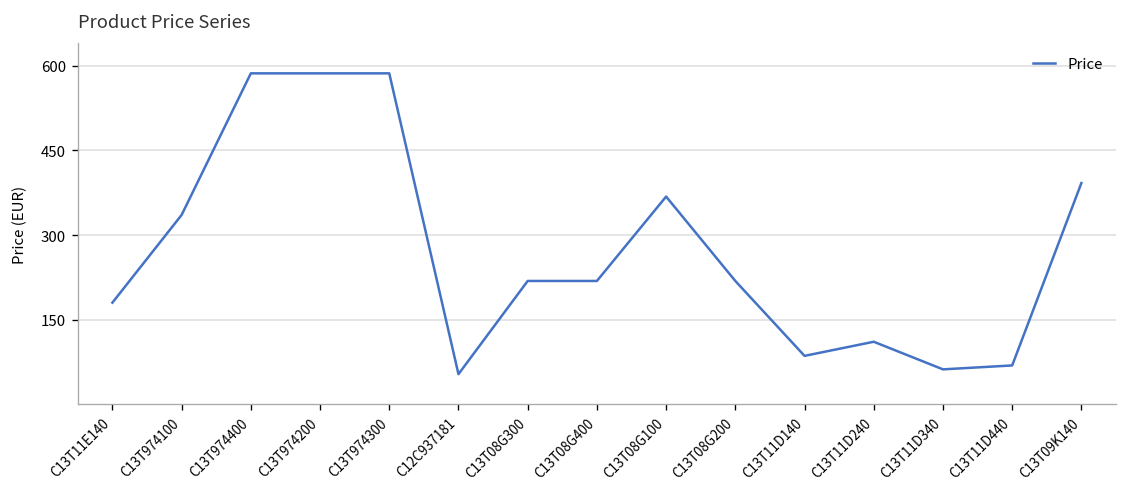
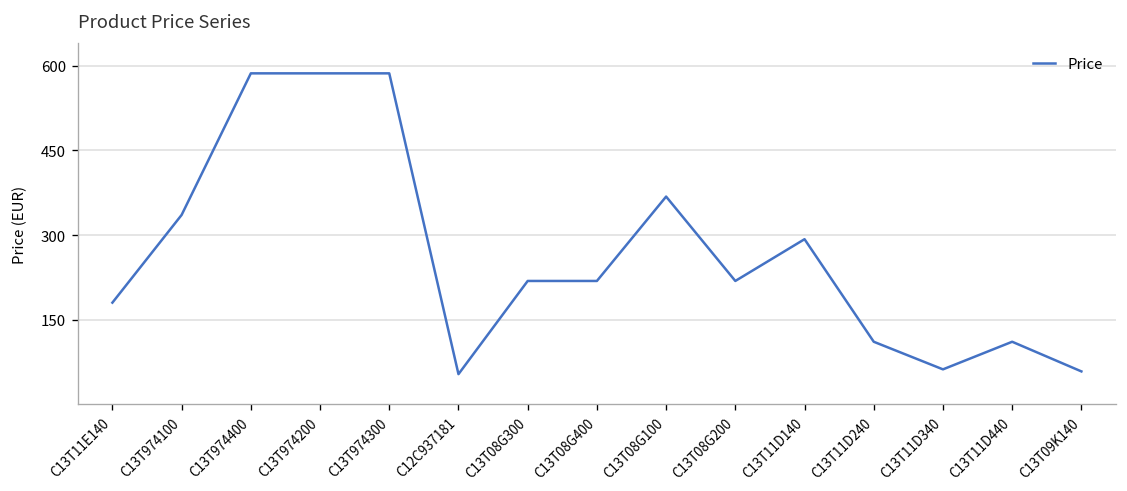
  {
    "C13T11E140": 180,
    "C13T974100": 340,
    "C13T974400": 590,
    "C13T974200": 590,
    "C13T974300": 590,
    "C12C937181": 50,
    "C13T08G300": 220,
    "C13T08G400": 220,
    "C13T08G100": 370,
    "C13T08G200": 220,
-   "C13T11D140": 90,
+   "C13T11D140": 290,
    "C13T11D240": 110,
    "C13T11D340": 60,
-   "C13T11D440": 70,
-   "C13T09K140": 390
+   "C13T11D440": 110,
+   "C13T09K140": 60
  }
